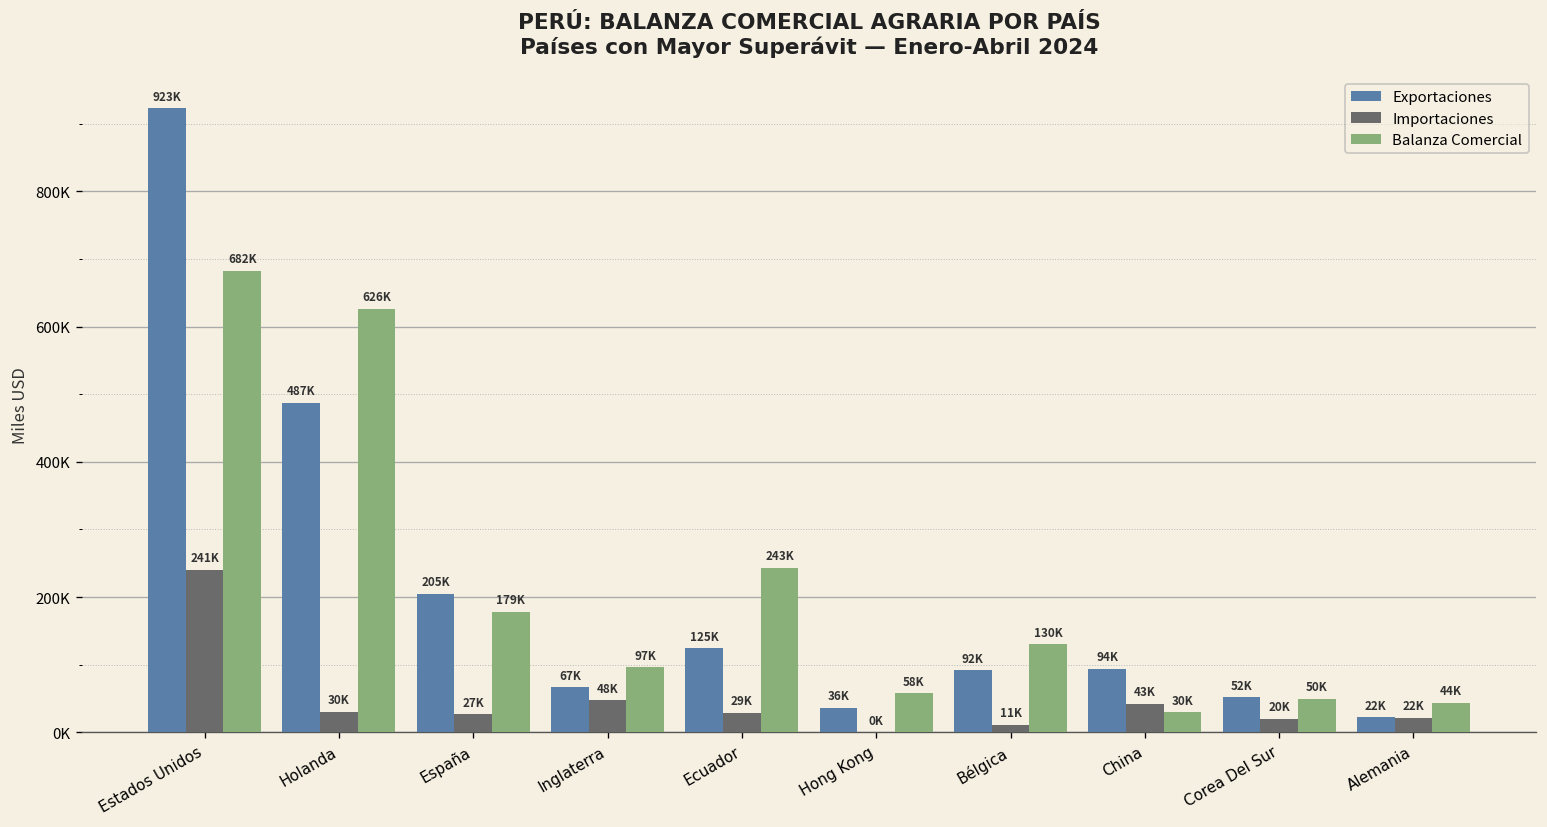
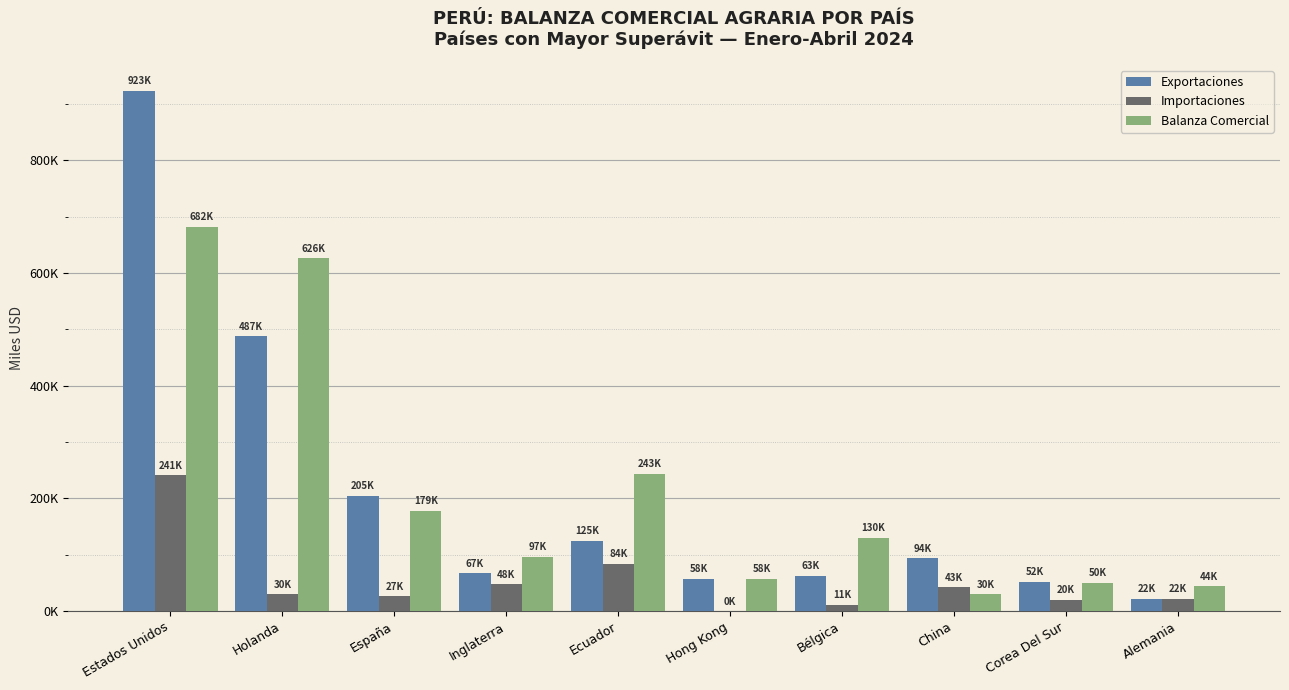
  {
    "Exportaciones": {
      "Estados Unidos": "923K",
      "Holanda": "487K",
      "España": "205K",
      "Inglaterra": "67K",
      "Ecuador": "125K",
-     "Hong Kong": "36K",
-     "Bélgica": "92K",
+     "Hong Kong": "58K",
+     "Bélgica": "63K",
      "China": "94K",
      "Corea Del Sur": "52K",
      "Alemania": "22K"
    },
    "Importaciones": {
      "Estados Unidos": "241K",
      "Holanda": "30K",
      "España": "27K",
      "Inglaterra": "48K",
-     "Ecuador": "29K",
+     "Ecuador": "84K",
      "Bélgica": "11K",
      "China": "43K",
      "Corea Del Sur": "20K",
      "Alemania": "22K"
    },
    "Balanza Comercial": {
      "Estados Unidos": "682K",
      "Holanda": "626K",
      "España": "179K",
      "Inglaterra": "97K",
      "Ecuador": "243K",
      "Hong Kong": "58K",
      "Bélgica": "130K",
      "China": "30K",
      "Corea Del Sur": "50K",
      "Alemania": "44K"
    }
  }
